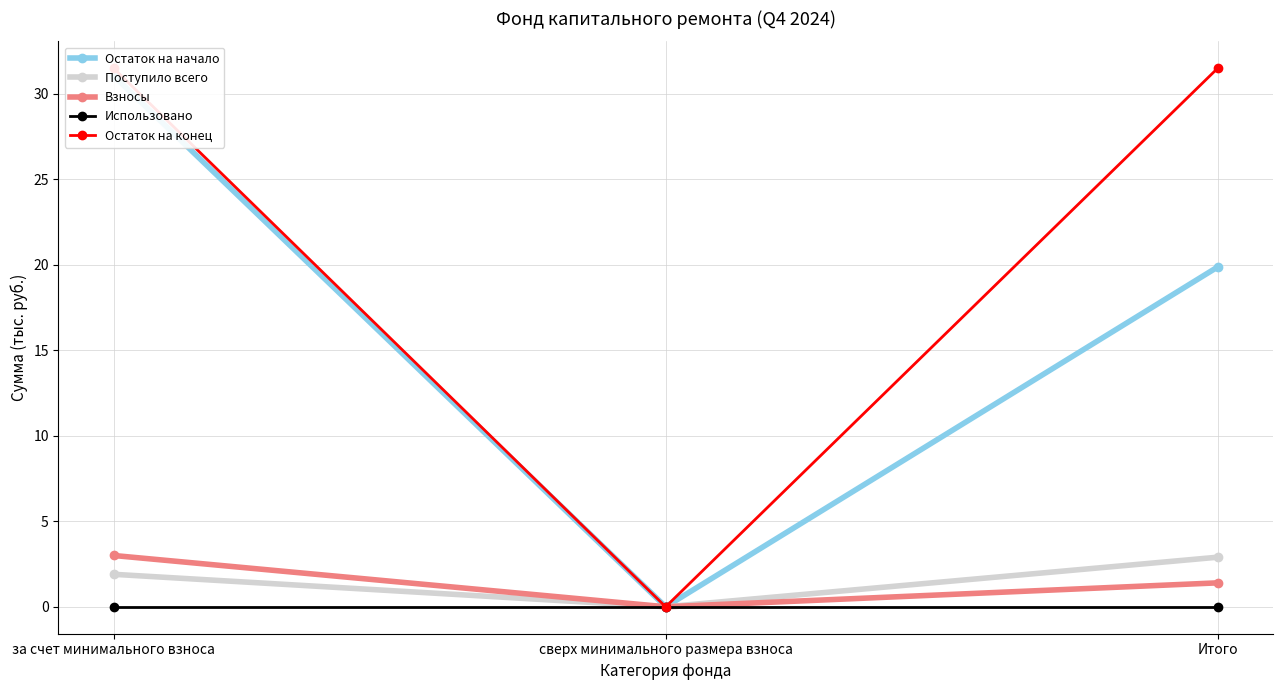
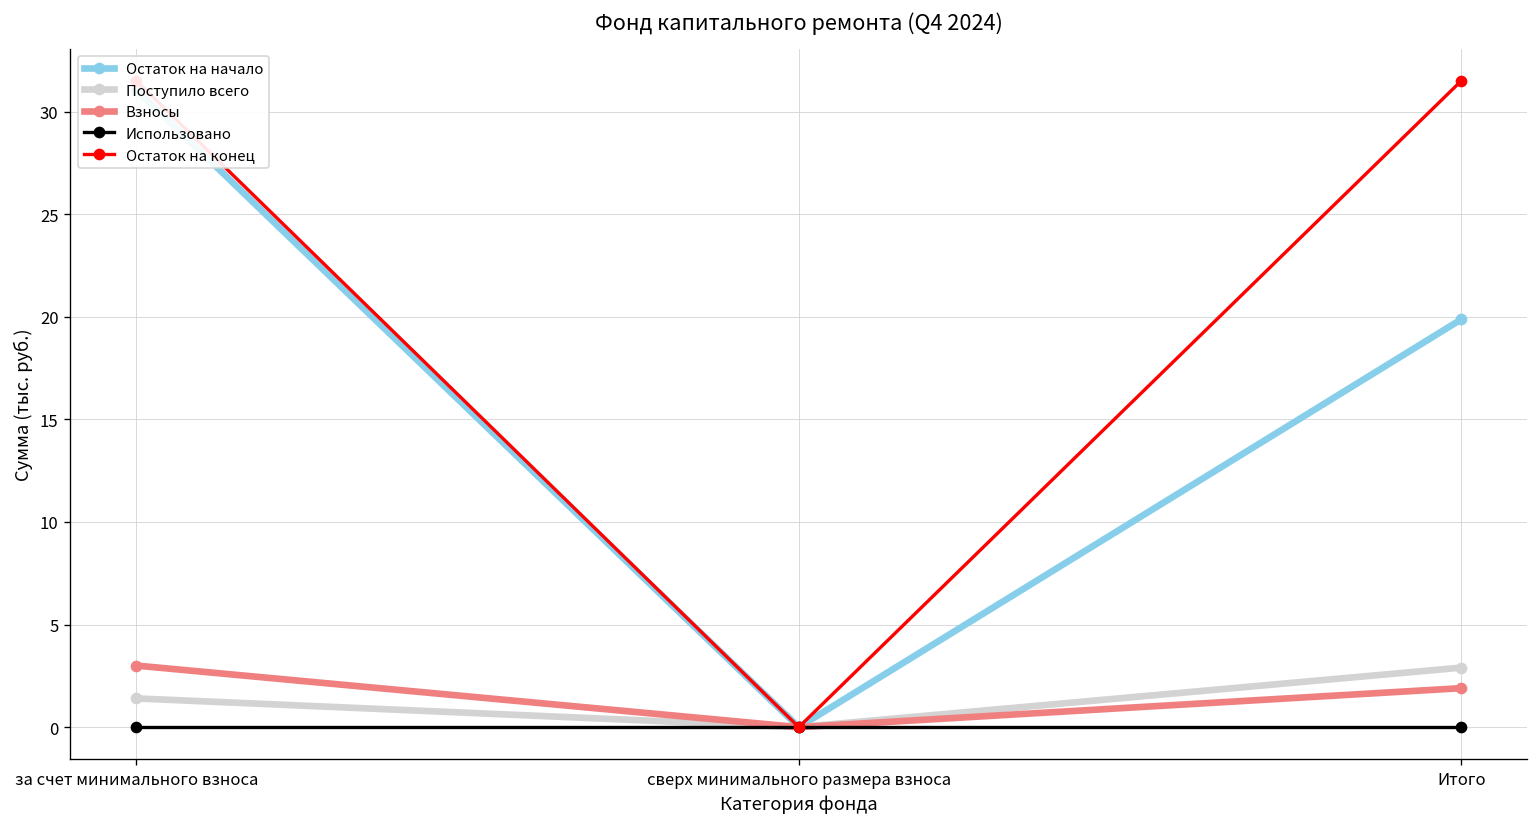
  {
    "Остаток на начало": {
      "Итого": 19.9
    },
    "Поступило всего": {
-     "за счет минимального взноса": 1.9,
+     "за счет минимального взноса": 1.4,
      "Итого": 2.9
    },
    "Взносы": {
      "за счет минимального взноса": 3.0,
-     "Итого": 1.4
+     "Итого": 1.9
    },
    "Использовано": {
      "за счет минимального взноса": 0.0,
      "Итого": 0.0
    },
    "Остаток на конец": {
      "Итого": 31.5
    }
  }
